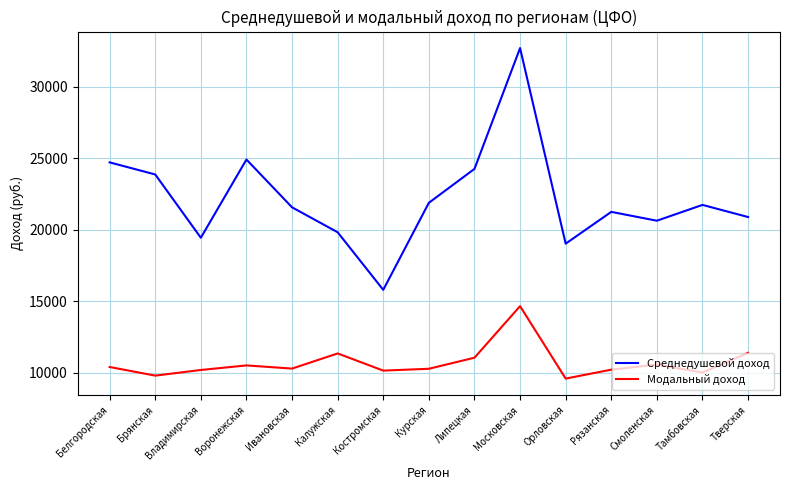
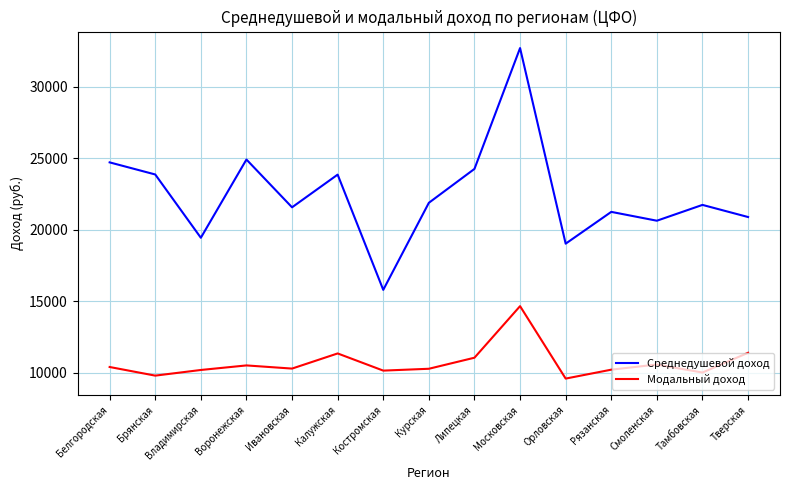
  {
    "Среднедушевой доход": {
      "Белгородская": 24700,
      "Брянская": 23900,
      "Владимирская": 19500,
      "Воронежская": 24900,
      "Ивановская": 21600,
-     "Калужская": 19800,
+     "Калужская": 23900,
      "Костромская": 15800,
      "Курская": 21900,
      "Липецкая": 24300,
      "Московская": 32700,
      "Орловская": 19000,
      "Рязанская": 21300,
      "Смоленская": 20600,
      "Тамбовская": 21800,
      "Тверская": 20900
    },
    "Модальный доход": {
      "Белгородская": 10400,
      "Брянская": 9800,
      "Владимирская": 10200,
      "Воронежская": 10500,
      "Ивановская": 10300,
      "Калужская": 11400,
      "Костромская": 10200,
      "Курская": 10300,
      "Липецкая": 11100,
      "Московская": 14700,
      "Орловская": 9600,
      "Рязанская": 10200,
      "Тверская": 11400
    }
  }
